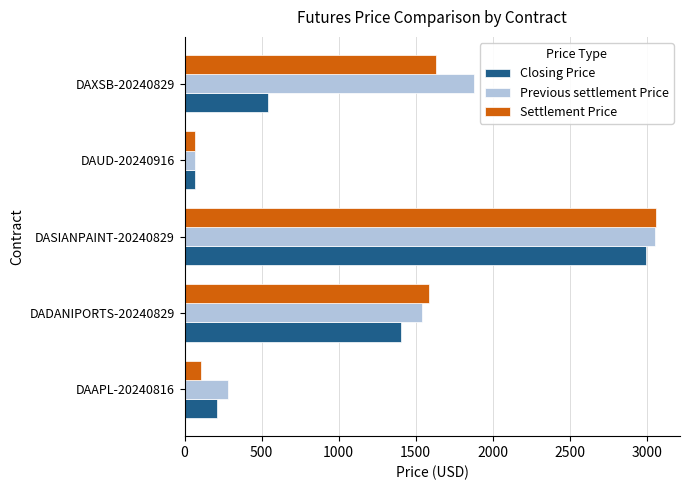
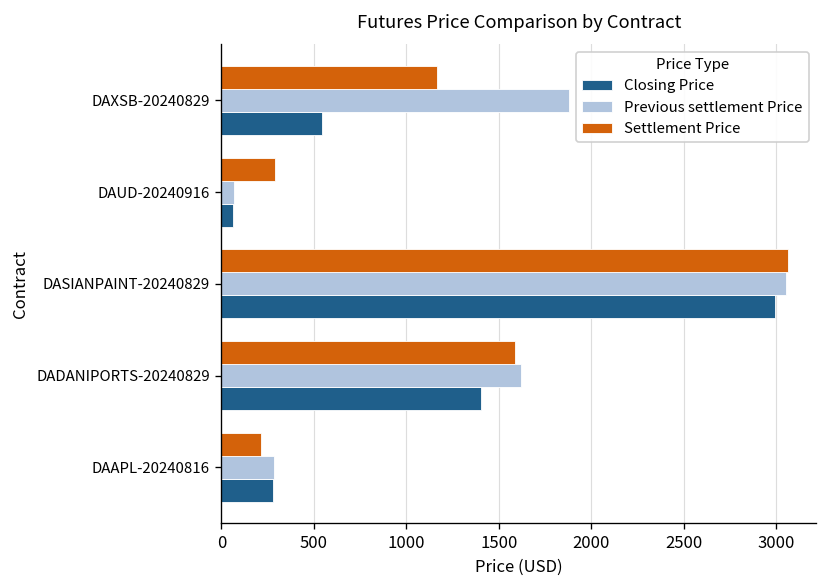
  {
    "Closing Price": {
      "DAXSB-20240829": 540,
      "DAUD-20240916": 70,
      "DASIANPAINT-20240829": 2990,
      "DADANIPORTS-20240829": 1400,
-     "DAAPL-20240816": 210
+     "DAAPL-20240816": 280
    },
    "Previous settlement Price": {
      "DAXSB-20240829": 1880,
      "DAUD-20240916": 70,
      "DASIANPAINT-20240829": 3050,
-     "DADANIPORTS-20240829": 1540,
+     "DADANIPORTS-20240829": 1620,
      "DAAPL-20240816": 280
    },
    "Settlement Price": {
-     "DAXSB-20240829": 1630,
-     "DAUD-20240916": 70,
+     "DAXSB-20240829": 1170,
+     "DAUD-20240916": 290,
      "DASIANPAINT-20240829": 3060,
      "DADANIPORTS-20240829": 1590,
-     "DAAPL-20240816": 110
+     "DAAPL-20240816": 220
    }
  }
